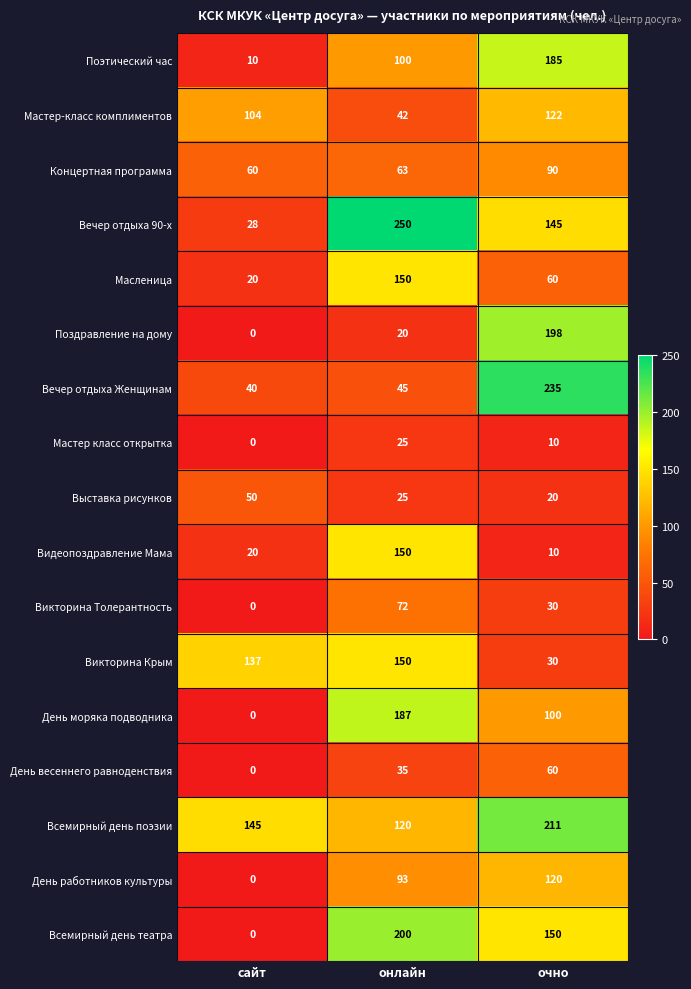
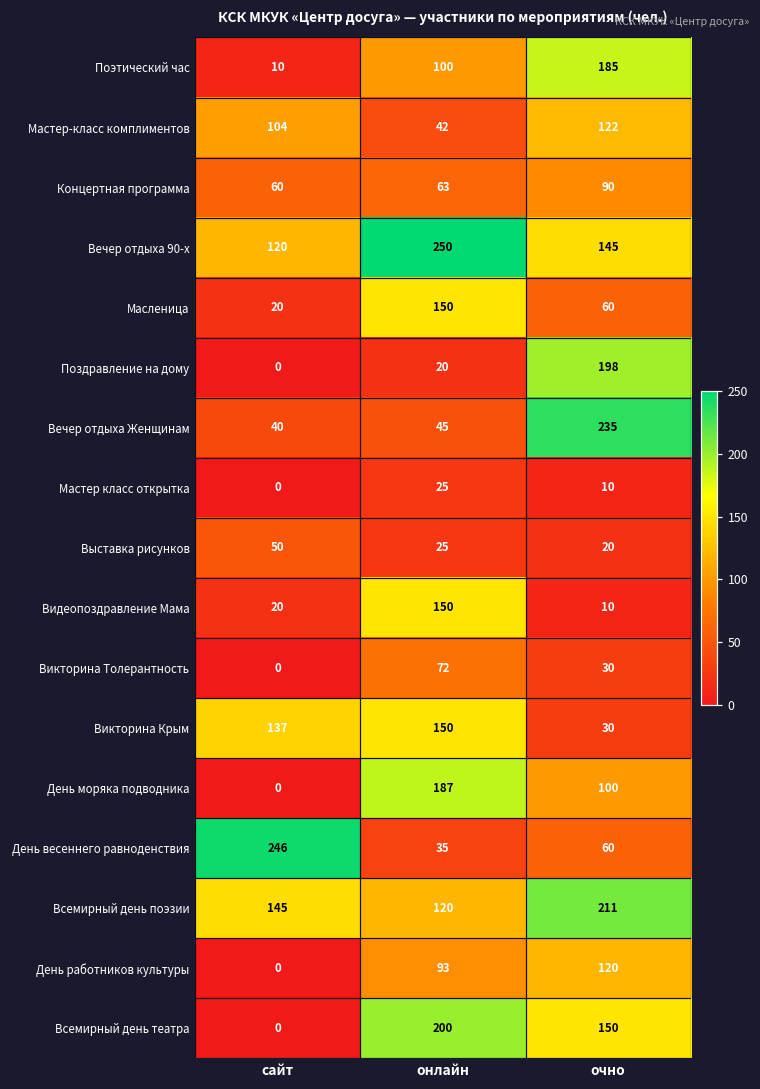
  {
    "Поэтический час": {
      "сайт": 10,
      "онлайн": 100,
      "очно": 185
    },
    "Мастер-класс комплиментов": {
      "сайт": 104,
      "онлайн": 42,
      "очно": 122
    },
    "Концертная программа": {
      "сайт": 60,
      "онлайн": 63,
      "очно": 90
    },
    "Вечер отдыха 90-х": {
-     "сайт": 28,
+     "сайт": 120,
      "онлайн": 250,
      "очно": 145
    },
    "Масленица": {
      "сайт": 20,
      "онлайн": 150,
      "очно": 60
    },
    "Поздравление на дому": {
      "сайт": 0,
      "онлайн": 20,
      "очно": 198
    },
    "Вечер отдыха Женщинам": {
      "сайт": 40,
      "онлайн": 45,
      "очно": 235
    },
    "Мастер класс открытка": {
      "сайт": 0,
      "онлайн": 25,
      "очно": 10
    },
    "Выставка рисунков": {
      "сайт": 50,
      "онлайн": 25,
      "очно": 20
    },
    "Видеопоздравление Мама": {
      "сайт": 20,
      "онлайн": 150,
      "очно": 10
    },
    "Викторина Толерантность": {
      "сайт": 0,
      "онлайн": 72,
      "очно": 30
    },
    "Викторина Крым": {
      "сайт": 137,
      "онлайн": 150,
      "очно": 30
    },
    "День моряка подводника": {
      "сайт": 0,
      "онлайн": 187,
      "очно": 100
    },
    "День весеннего равноденствия": {
-     "сайт": 0,
+     "сайт": 246,
      "онлайн": 35,
      "очно": 60
    },
    "Всемирный день поэзии": {
      "сайт": 145,
      "онлайн": 120,
      "очно": 211
    },
    "День работников культуры": {
      "сайт": 0,
      "онлайн": 93,
      "очно": 120
    },
    "Всемирный день театра": {
      "сайт": 0,
      "онлайн": 200,
      "очно": 150
    }
  }
